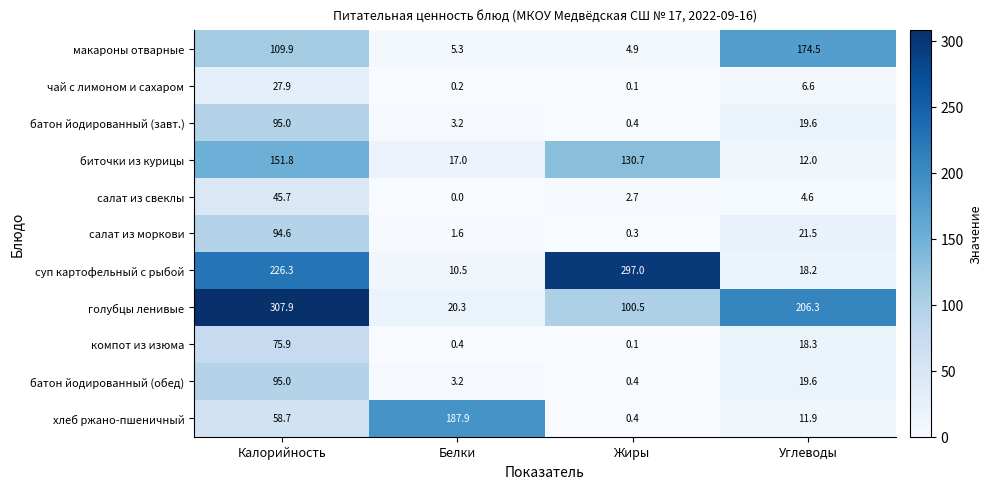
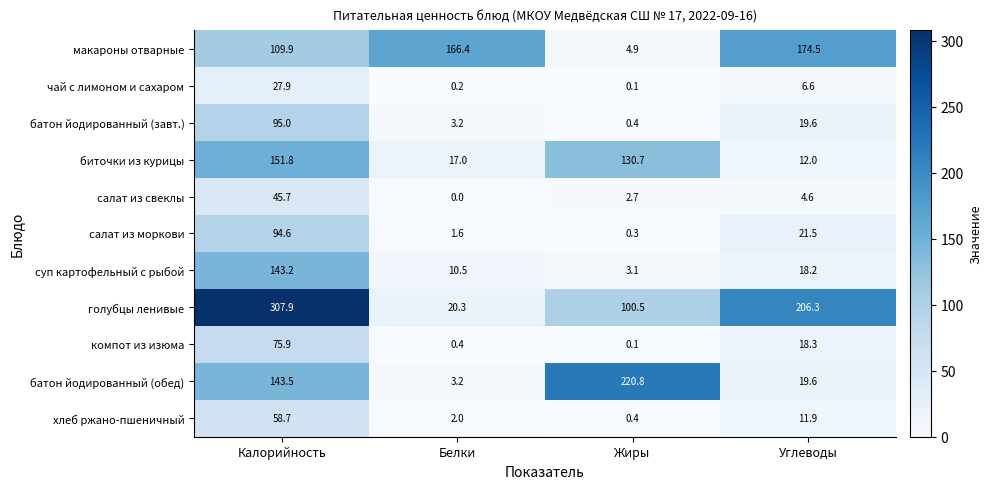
  {
    "макароны отварные": {
      "Калорийность": 109.9,
-     "Белки": 5.3,
+     "Белки": 166.4,
      "Жиры": 4.9,
      "Углеводы": 174.5
    },
    "чай с лимоном и сахаром": {
      "Калорийность": 27.9,
      "Белки": 0.2,
      "Жиры": 0.1,
      "Углеводы": 6.6
    },
    "батон йодированный (завт.)": {
      "Калорийность": 95.0,
      "Белки": 3.2,
      "Жиры": 0.4,
      "Углеводы": 19.6
    },
    "биточки из курицы": {
      "Калорийность": 151.8,
      "Белки": 17.0,
      "Жиры": 130.7,
      "Углеводы": 12.0
    },
    "салат из свеклы": {
      "Калорийность": 45.7,
      "Белки": 0.0,
      "Жиры": 2.7,
      "Углеводы": 4.6
    },
    "салат из моркови": {
      "Калорийность": 94.6,
      "Белки": 1.6,
      "Жиры": 0.3,
      "Углеводы": 21.5
    },
    "суп картофельный с рыбой": {
-     "Калорийность": 226.3,
+     "Калорийность": 143.2,
      "Белки": 10.5,
-     "Жиры": 297.0,
+     "Жиры": 3.1,
      "Углеводы": 18.2
    },
    "голубцы ленивые": {
      "Калорийность": 307.9,
      "Белки": 20.3,
      "Жиры": 100.5,
      "Углеводы": 206.3
    },
    "компот из изюма": {
      "Калорийность": 75.9,
      "Белки": 0.4,
      "Жиры": 0.1,
      "Углеводы": 18.3
    },
    "батон йодированный (обед)": {
-     "Калорийность": 95.0,
+     "Калорийность": 143.5,
      "Белки": 3.2,
-     "Жиры": 0.4,
+     "Жиры": 220.8,
      "Углеводы": 19.6
    },
    "хлеб ржано-пшеничный": {
      "Калорийность": 58.7,
-     "Белки": 187.9,
+     "Белки": 2.0,
      "Жиры": 0.4,
      "Углеводы": 11.9
    }
  }
